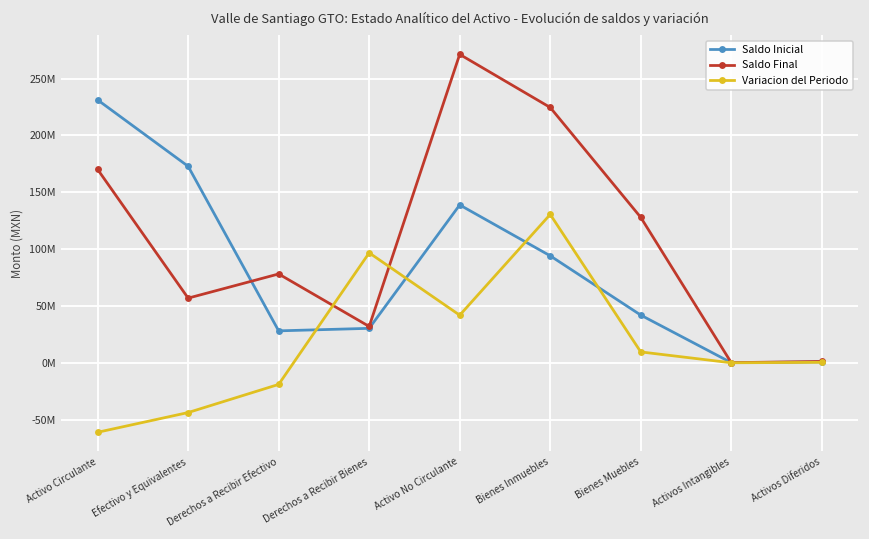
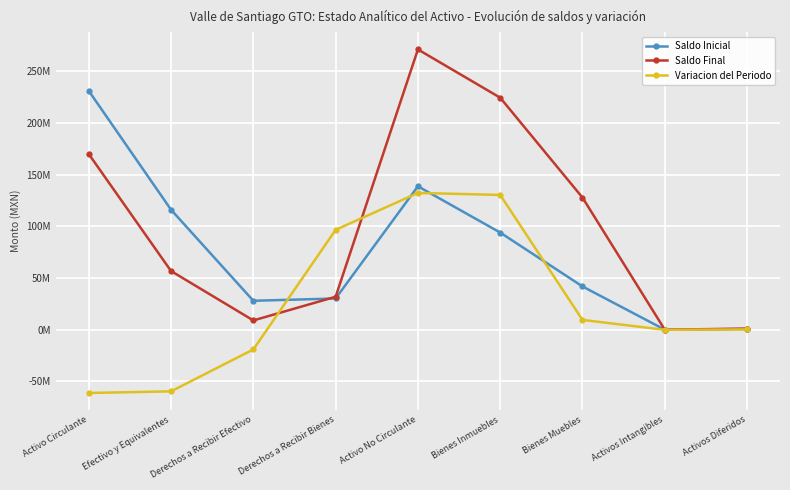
  {
    "Saldo Inicial": {
      "Activo Circulante": 231000000,
-     "Efectivo y Equivalentes": 173000000,
+     "Efectivo y Equivalentes": 116000000,
      "Derechos a Recibir Efectivo": 28000000,
      "Activo No Circulante": 139000000,
      "Bienes Inmuebles": 94000000,
      "Bienes Muebles": 42000000
    },
    "Saldo Final": {
      "Activo Circulante": 170000000,
      "Efectivo y Equivalentes": 57000000,
-     "Derechos a Recibir Efectivo": 78000000,
+     "Derechos a Recibir Efectivo": 9000000,
      "Activo No Circulante": 271000000,
      "Bienes Inmuebles": 225000000,
      "Bienes Muebles": 128000000
    },
    "Variacion del Periodo": {
      "Activo Circulante": -61000000,
-     "Efectivo y Equivalentes": -44000000,
+     "Efectivo y Equivalentes": -60000000,
      "Derechos a Recibir Efectivo": -19000000,
      "Derechos a Recibir Bienes": 97000000,
-     "Activo No Circulante": 42000000,
+     "Activo No Circulante": 132000000,
      "Bienes Inmuebles": 130000000,
      "Bienes Muebles": 10000000
    }
  }
